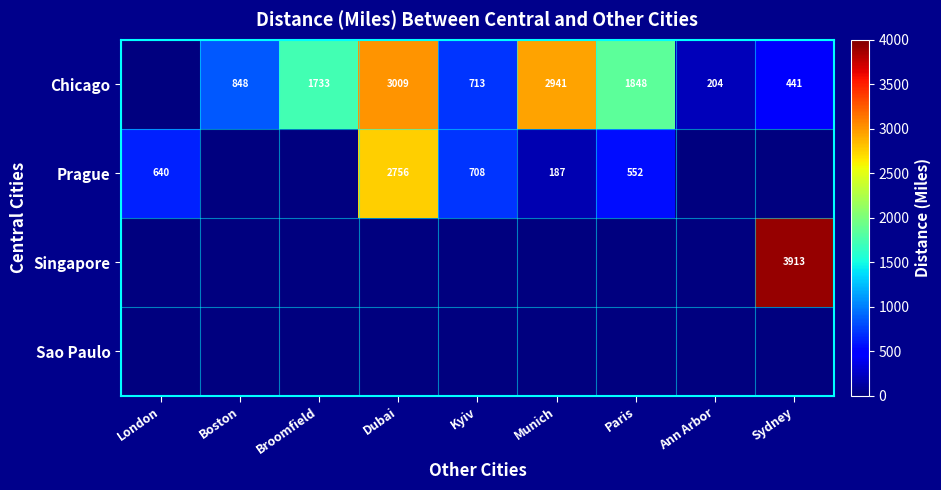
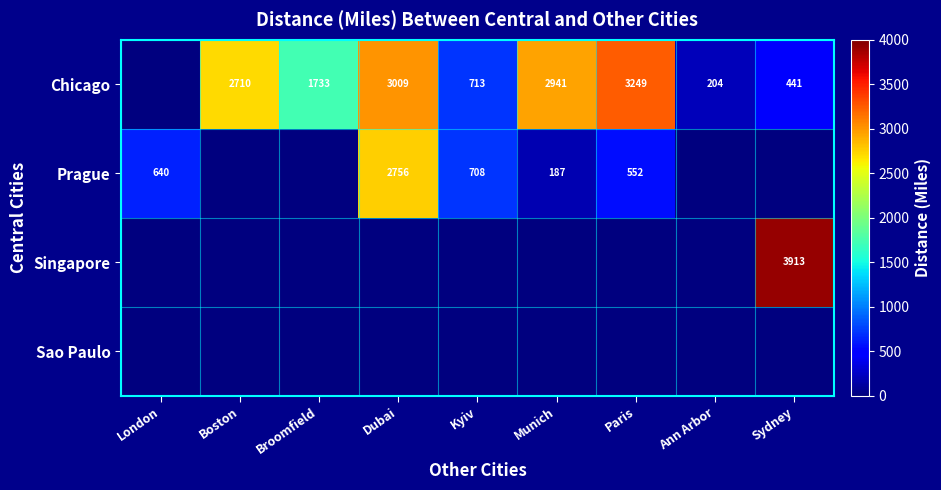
  {
    "Chicago": {
-     "Boston": 848,
+     "Boston": 2710,
      "Broomfield": 1733,
      "Dubai": 3009,
      "Kyiv": 713,
      "Munich": 2941,
-     "Paris": 1848,
+     "Paris": 3249,
      "Ann Arbor": 204,
      "Sydney": 441
    },
    "Prague": {
      "London": 640,
      "Dubai": 2756,
      "Kyiv": 708,
      "Munich": 187,
      "Paris": 552
    },
    "Singapore": {
      "Sydney": 3913
    }
  }
